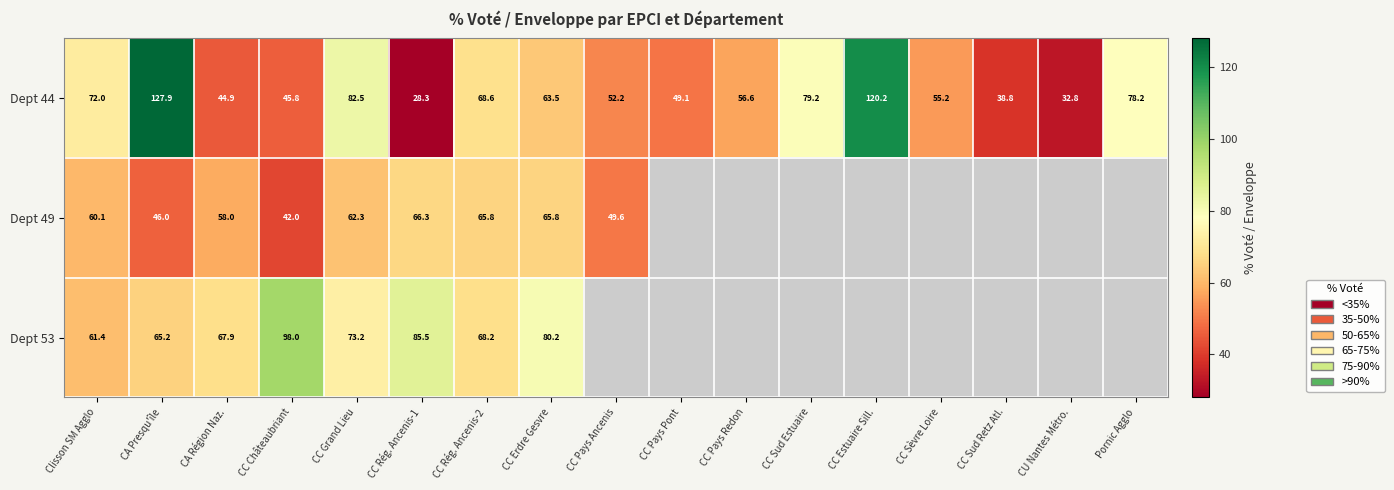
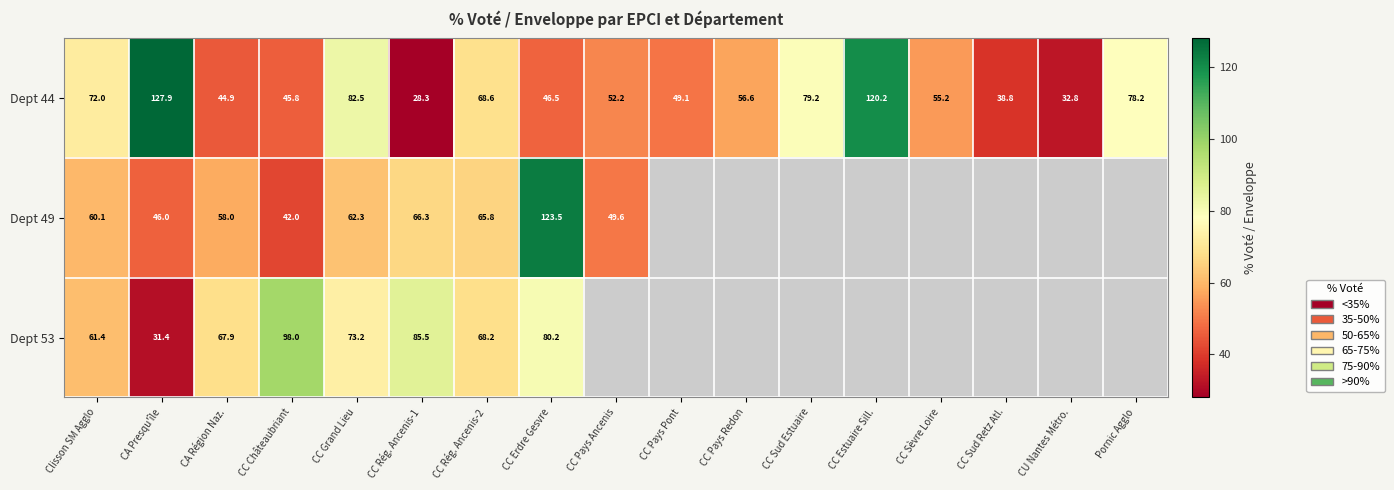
  {
    "Dept 44": {
      "Clisson SM Agglo": 72.0,
      "CA Presqu'île": 127.9,
      "CA Région Naz.": 44.9,
      "CC Châteaubriant": 45.8,
      "CC Grand Lieu": 82.5,
      "CC Rég. Ancenis-1": 28.3,
      "CC Rég. Ancenis-2": 68.6,
-     "CC Erdre Gesvre": 63.5,
+     "CC Erdre Gesvre": 46.5,
      "CC Pays Ancenis": 52.2,
      "CC Pays Pont": 49.1,
      "CC Pays Redon": 56.6,
      "CC Sud Estuaire": 79.2,
      "CC Estuaire Sill.": 120.2,
      "CC Sèvre Loire": 55.2,
      "CC Sud Retz Atl.": 38.8,
      "CU Nantes Métro.": 32.8,
      "Pornic Agglo": 78.2
    },
    "Dept 49": {
      "Clisson SM Agglo": 60.1,
      "CA Presqu'île": 46.0,
      "CA Région Naz.": 58.0,
      "CC Châteaubriant": 42.0,
      "CC Grand Lieu": 62.3,
      "CC Rég. Ancenis-1": 66.3,
      "CC Rég. Ancenis-2": 65.8,
-     "CC Erdre Gesvre": 65.8,
+     "CC Erdre Gesvre": 123.5,
      "CC Pays Ancenis": 49.6
    },
    "Dept 53": {
      "Clisson SM Agglo": 61.4,
-     "CA Presqu'île": 65.2,
+     "CA Presqu'île": 31.4,
      "CA Région Naz.": 67.9,
      "CC Châteaubriant": 98.0,
      "CC Grand Lieu": 73.2,
      "CC Rég. Ancenis-1": 85.5,
      "CC Rég. Ancenis-2": 68.2,
      "CC Erdre Gesvre": 80.2
    }
  }
